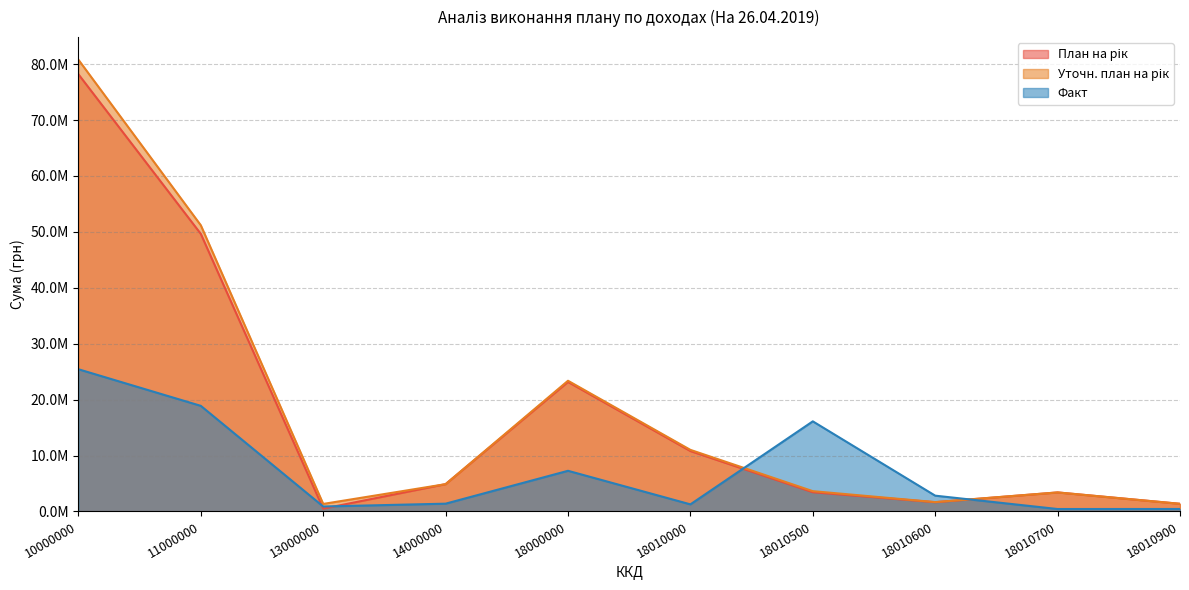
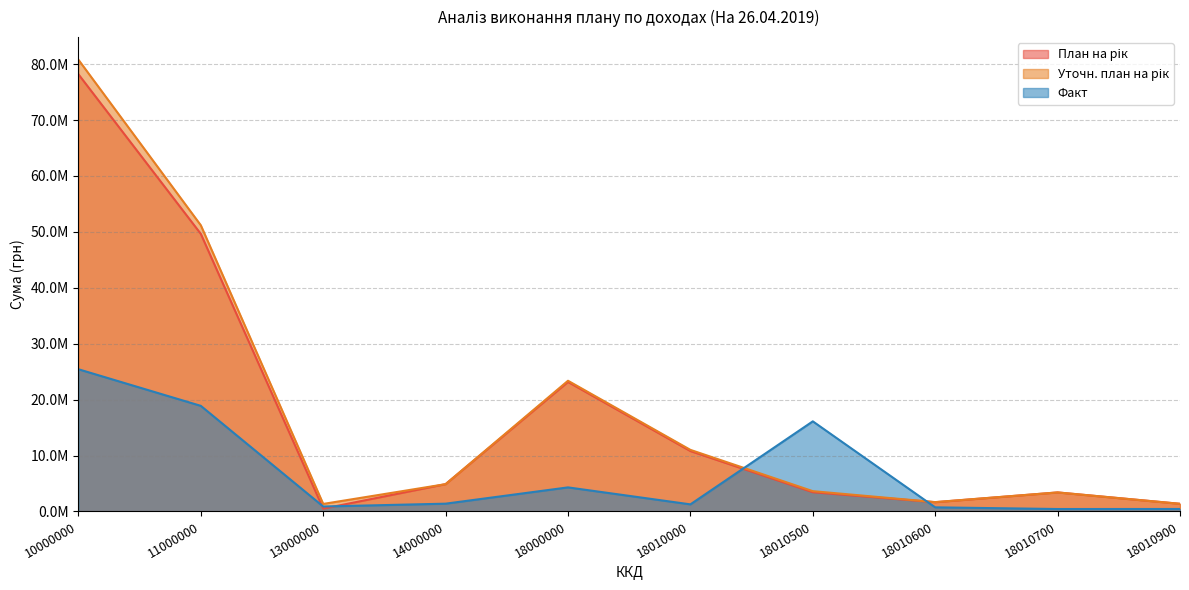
  {
    "Факт": {
      "10000000": 25000000,
      "11000000": 19000000,
      "14000000": 1000000,
-     "18000000": 7000000,
+     "18000000": 4000000,
      "18010000": 1000000,
      "18010500": 16000000,
-     "18010600": 3000000,
+     "18010600": 1000000,
      "18010700": 0,
      "18010900": 0
    }
  }
